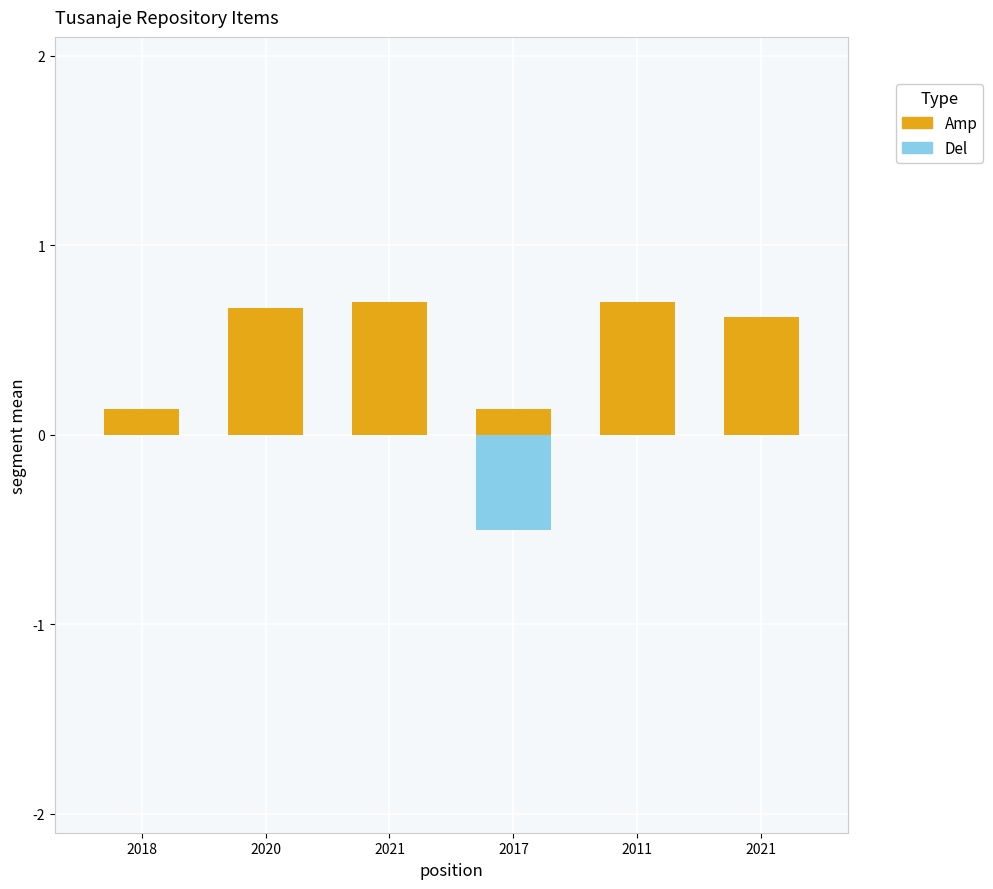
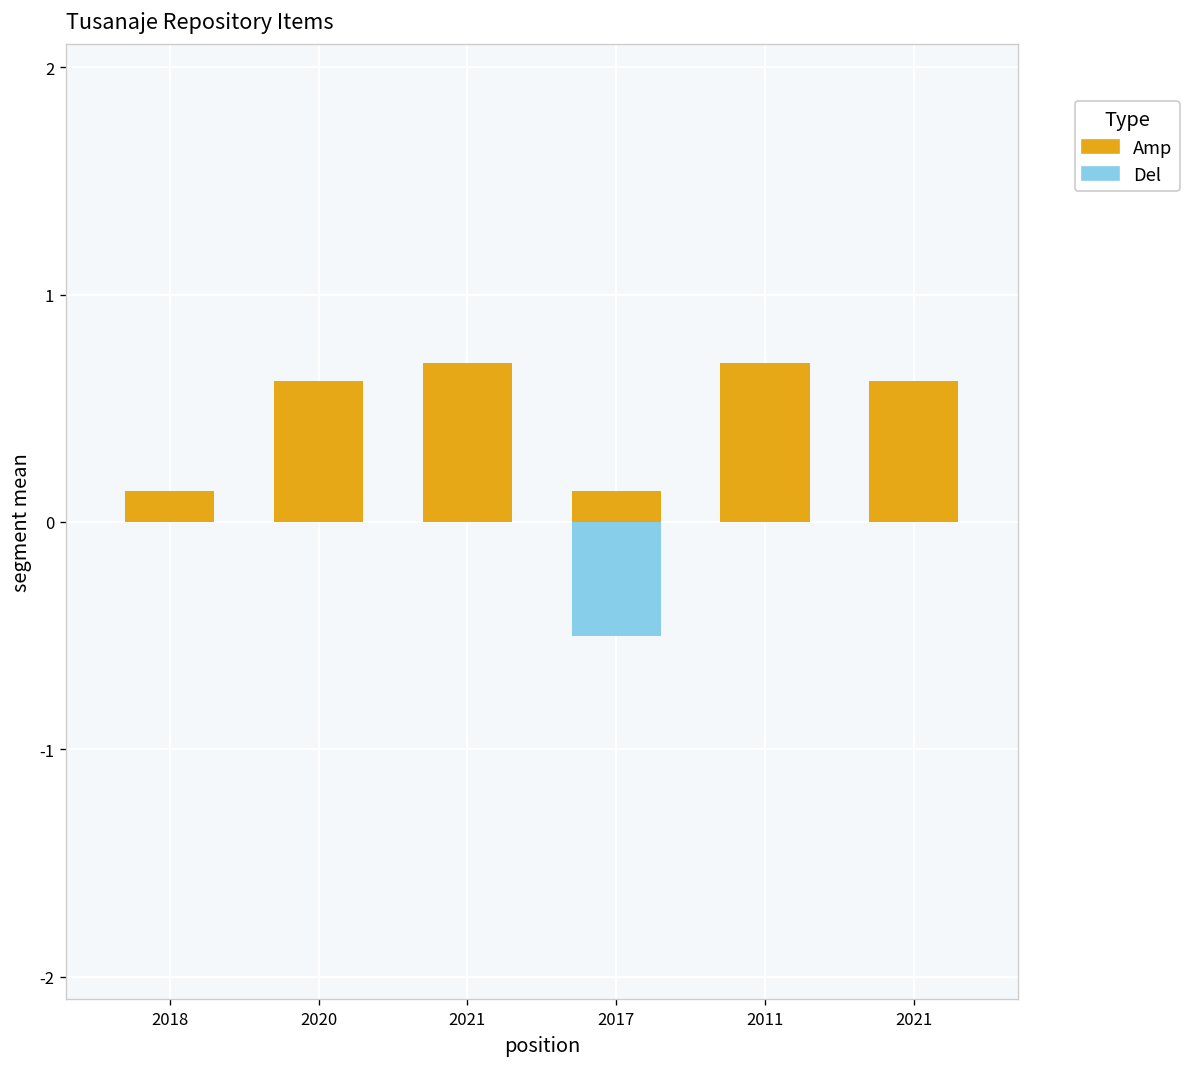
  {
    "Amp": {
      "2018": 0.14,
-     "2020": 0.67,
+     "2020": 0.62,
      "2017": 0.14,
      "2011": 0.70
    },
    "Del": {
      "2017": -0.50
    }
  }
